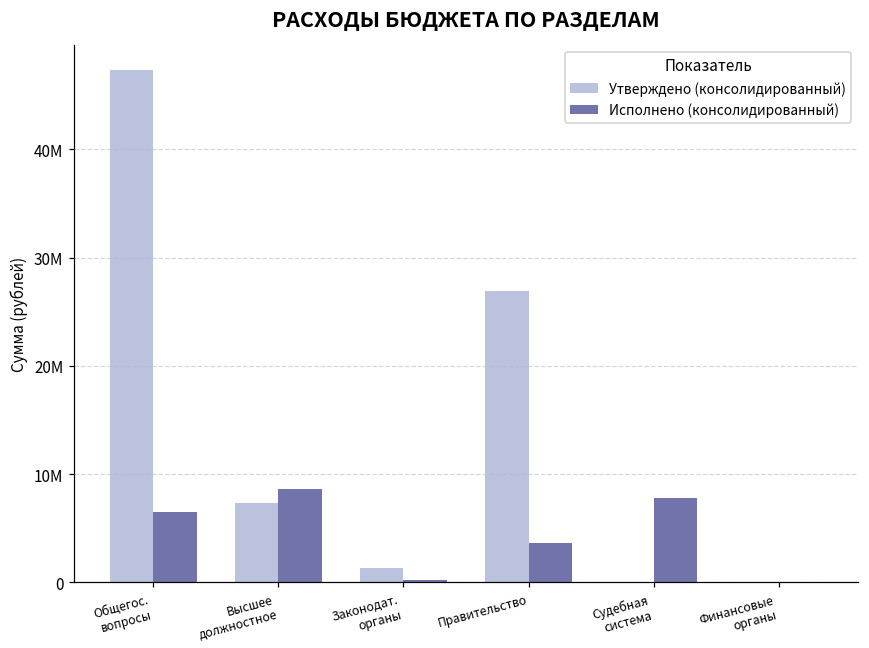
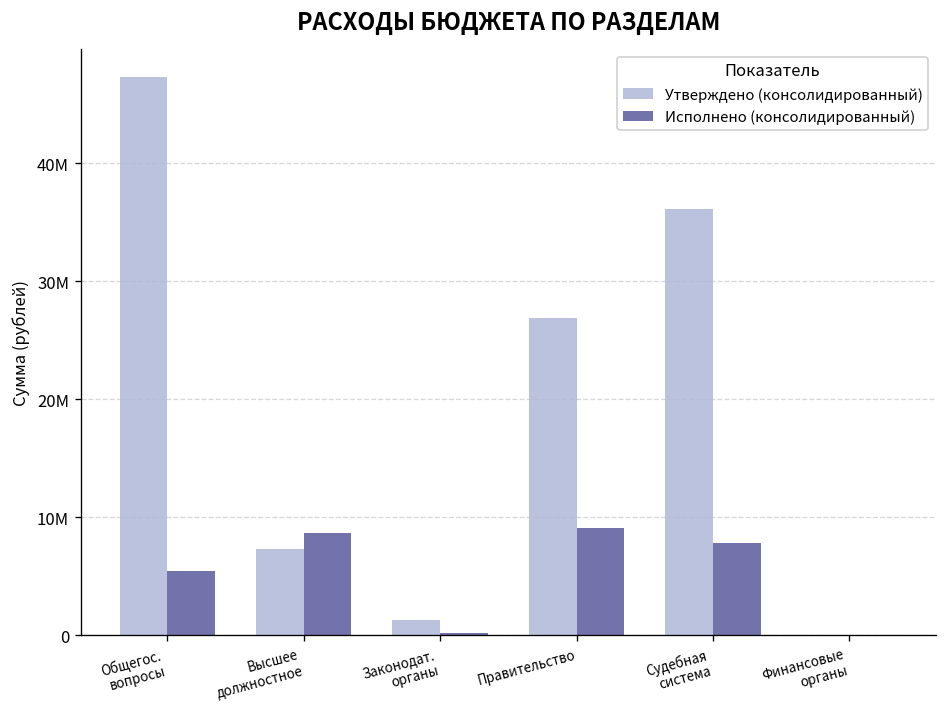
  {
    "Утверждено (консолидированный)": {
      "Общегос. вопросы": 47000000,
      "Высшее должностное": 7000000,
      "Законодат. органы": 1000000,
      "Правительство": 27000000,
-     "Судебная система": 0
+     "Судебная система": 36000000
    },
    "Исполнено (консолидированный)": {
-     "Общегос. вопросы": 6000000,
+     "Общегос. вопросы": 5000000,
      "Высшее должностное": 9000000,
-     "Правительство": 4000000,
+     "Правительство": 9000000,
      "Судебная система": 8000000,
      "Финансовые органы": 0
    }
  }
